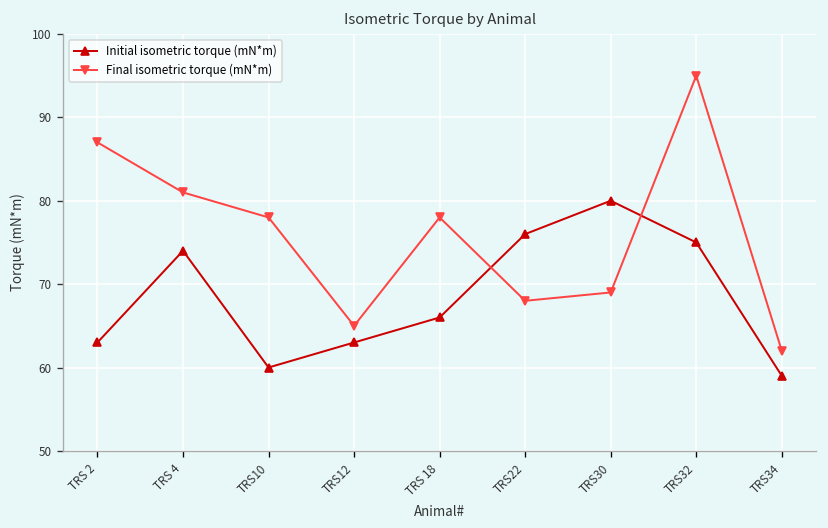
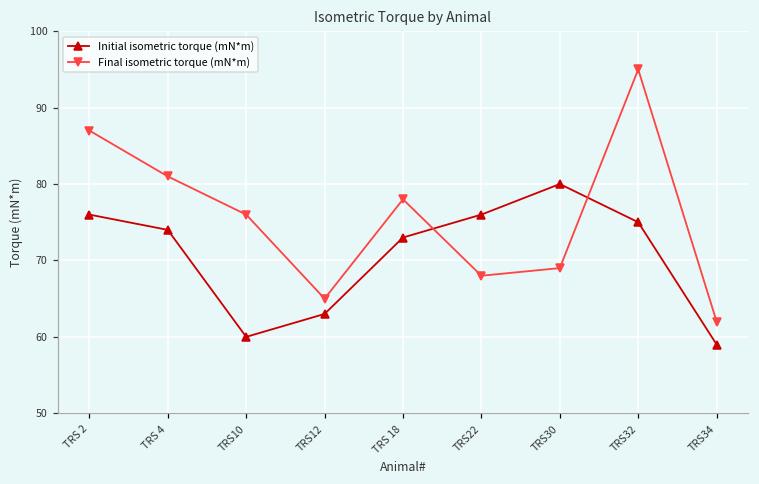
  {
    "Initial isometric torque (mN*m)": {
-     "TRS 2": 63,
+     "TRS 2": 76,
      "TRS 4": 74,
      "TRS10": 60,
      "TRS12": 63,
-     "TRS 18": 66,
+     "TRS 18": 73,
      "TRS22": 76,
      "TRS30": 80,
      "TRS32": 75,
      "TRS34": 59
    },
    "Final isometric torque (mN*m)": {
      "TRS 2": 87,
      "TRS 4": 81,
-     "TRS10": 78,
+     "TRS10": 76,
      "TRS12": 65,
      "TRS 18": 78,
      "TRS22": 68,
      "TRS30": 69,
      "TRS32": 95,
      "TRS34": 62
    }
  }
